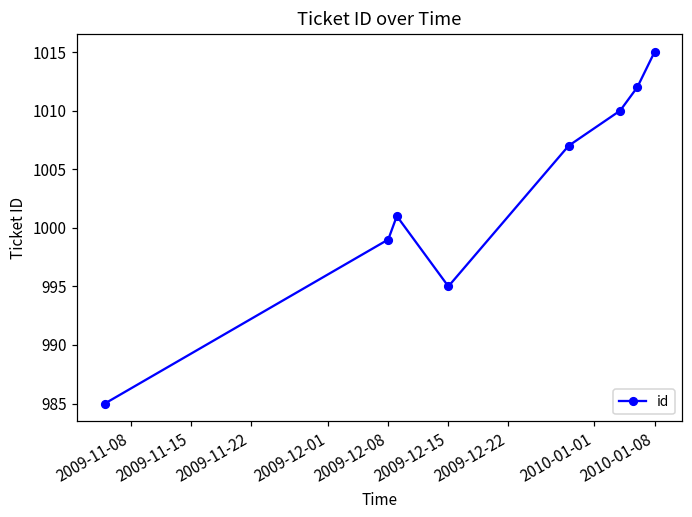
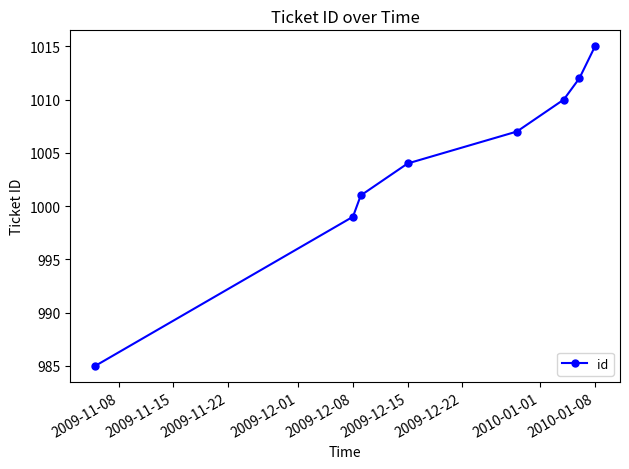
  {
    "2009-12-08": 999,
-   "2009-12-15": 995,
+   "2009-12-15": 1004,
    "2010-01-08": 1015
  }
